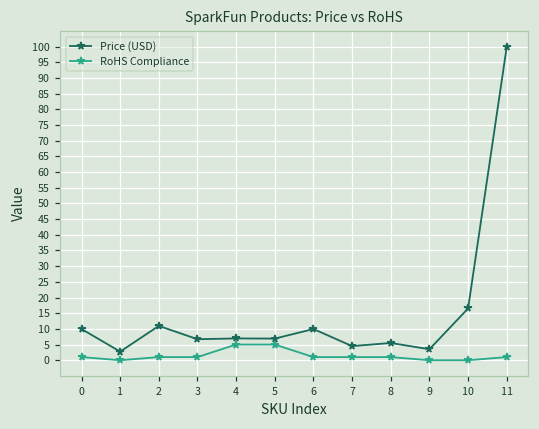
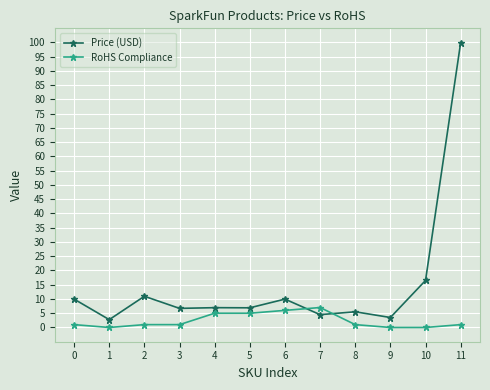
  {
    "Price (USD)": {
      "0": 10,
      "1": 3,
      "2": 11,
      "3": 7,
      "4": 7,
      "5": 7,
      "6": 10,
      "7": 5,
      "8": 6,
      "9": 4,
      "10": 17,
      "11": 100
    },
    "RoHS Compliance": {
      "0": 1,
      "1": 0,
      "2": 1,
      "3": 1,
      "4": 5,
      "5": 5,
-     "6": 1,
-     "7": 1,
+     "6": 6,
+     "7": 7,
      "8": 1,
      "9": 0,
      "10": 0,
      "11": 1
    }
  }
